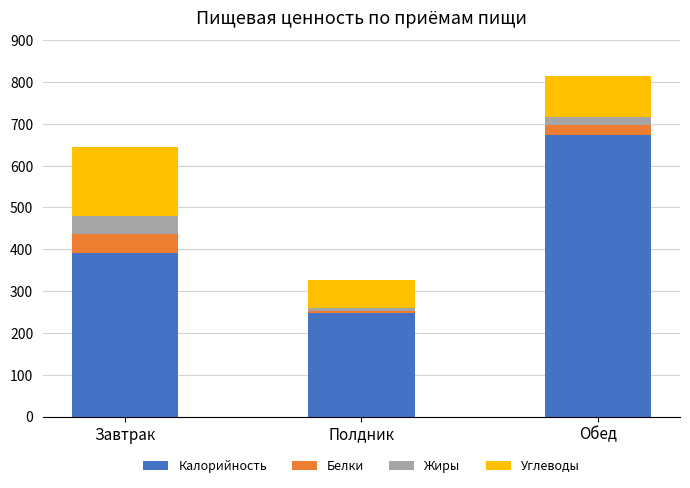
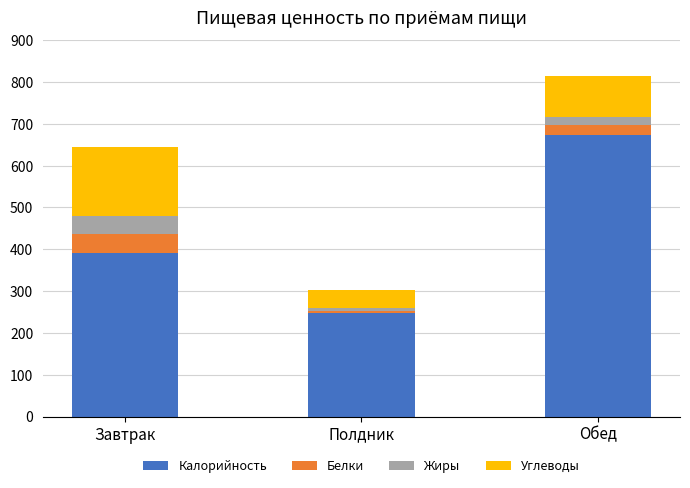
  {
    "Калорийность": {
      "Завтрак": 390,
      "Полдник": 250,
      "Обед": 670
    },
    "Белки": {
      "Завтрак": 50,
      "Полдник": 10,
      "Обед": 20
    },
    "Жиры": {
      "Завтрак": 40,
      "Полдник": 10,
      "Обед": 20
    },
    "Углеводы": {
      "Завтрак": 170,
-     "Полдник": 70,
+     "Полдник": 40,
      "Обед": 100
    }
  }
